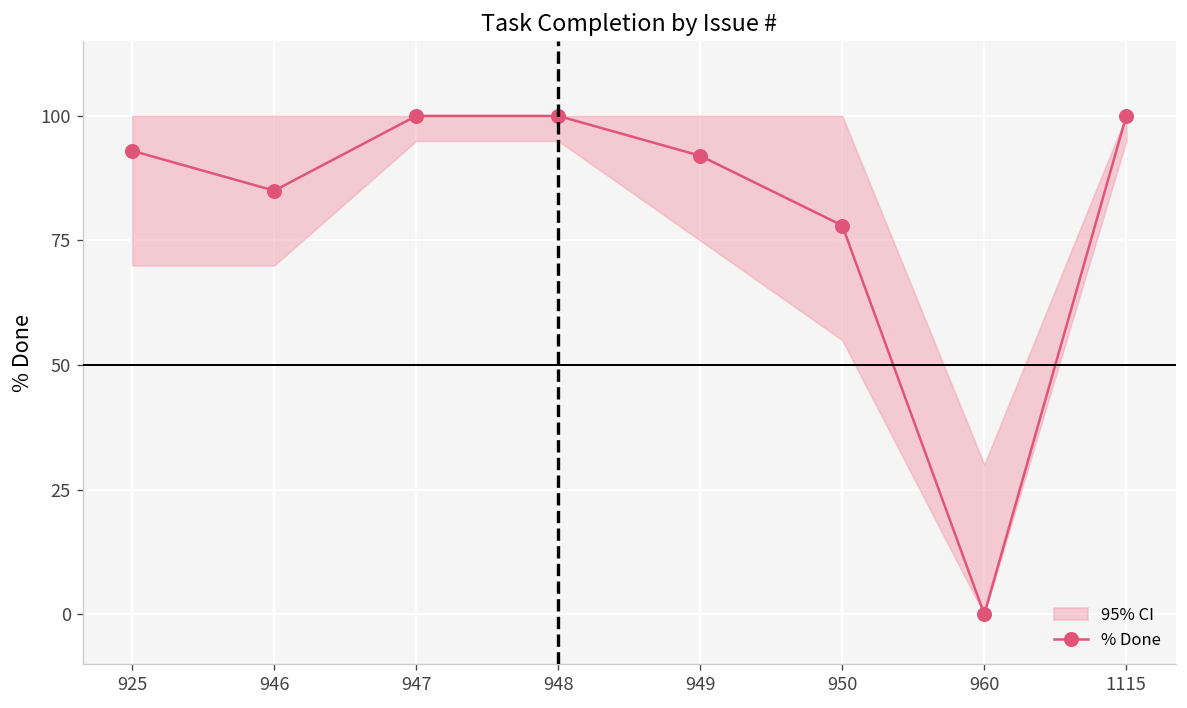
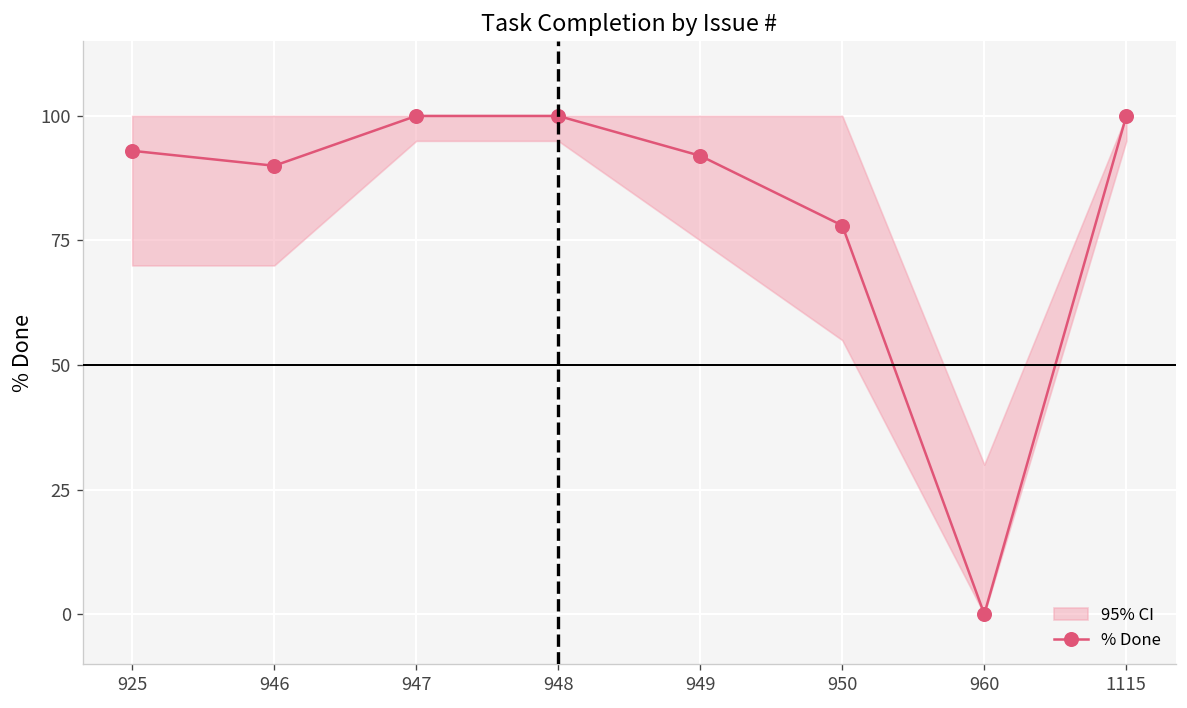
  {
    "% Done": {
      "925": 93,
-     "946": 85,
+     "946": 90,
      "949": 92,
      "950": 78,
      "960": 0
    }
  }
